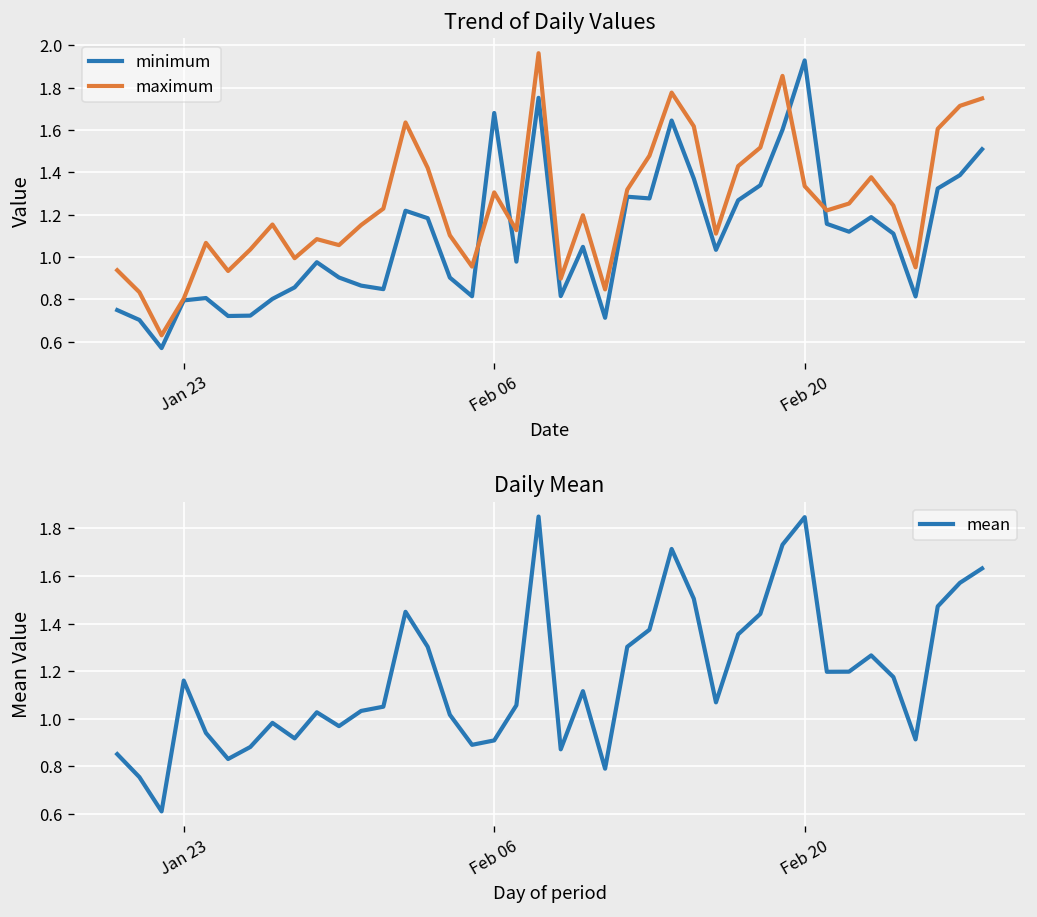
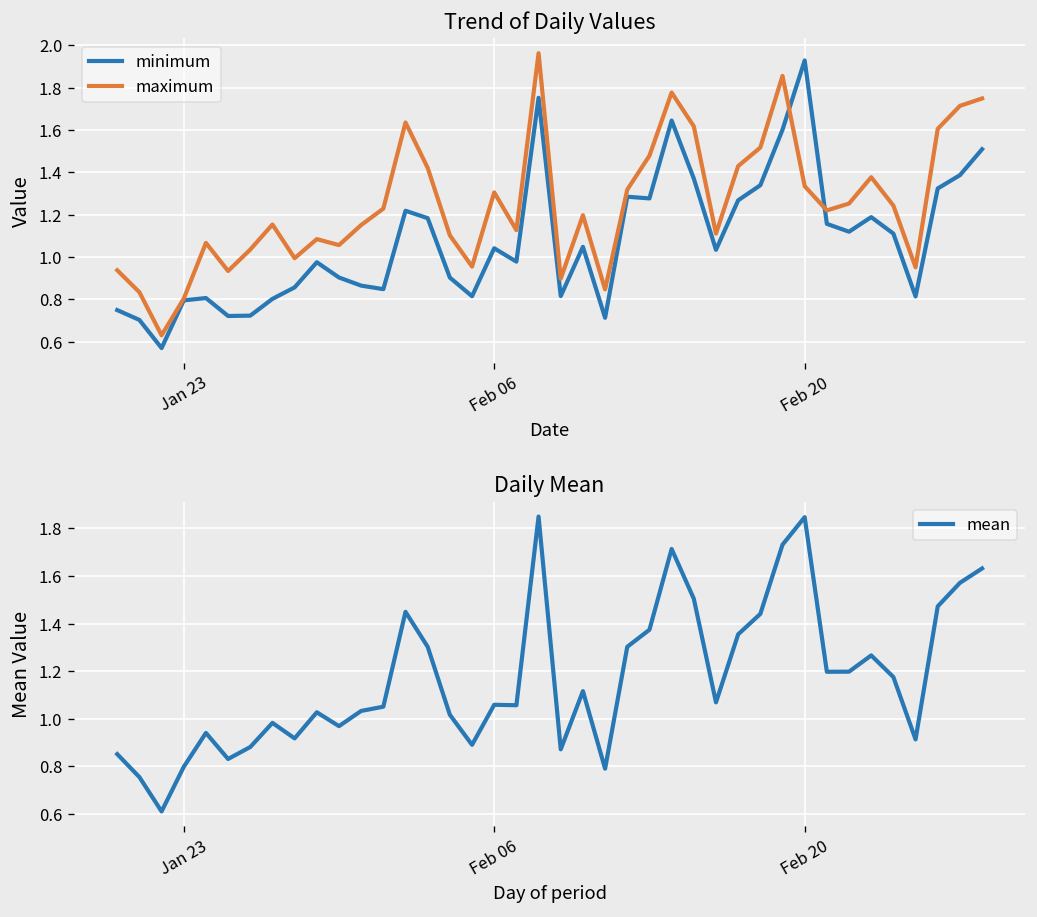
  {
    "Trend of Daily Values": {
      "minimum": {
-       "Feb 06": 1.68,
+       "Feb 06": 1.04,
        "Feb 20": 1.93
      },
      "maximum": {
        "Feb 06": 1.31,
        "Feb 20": 1.34
      }
    },
    "Daily Mean": {
-     "Jan 23": 1.16,
-     "Feb 06": 0.91,
+     "Jan 23": 0.80,
+     "Feb 06": 1.06,
      "Feb 20": 1.85
    }
  }
